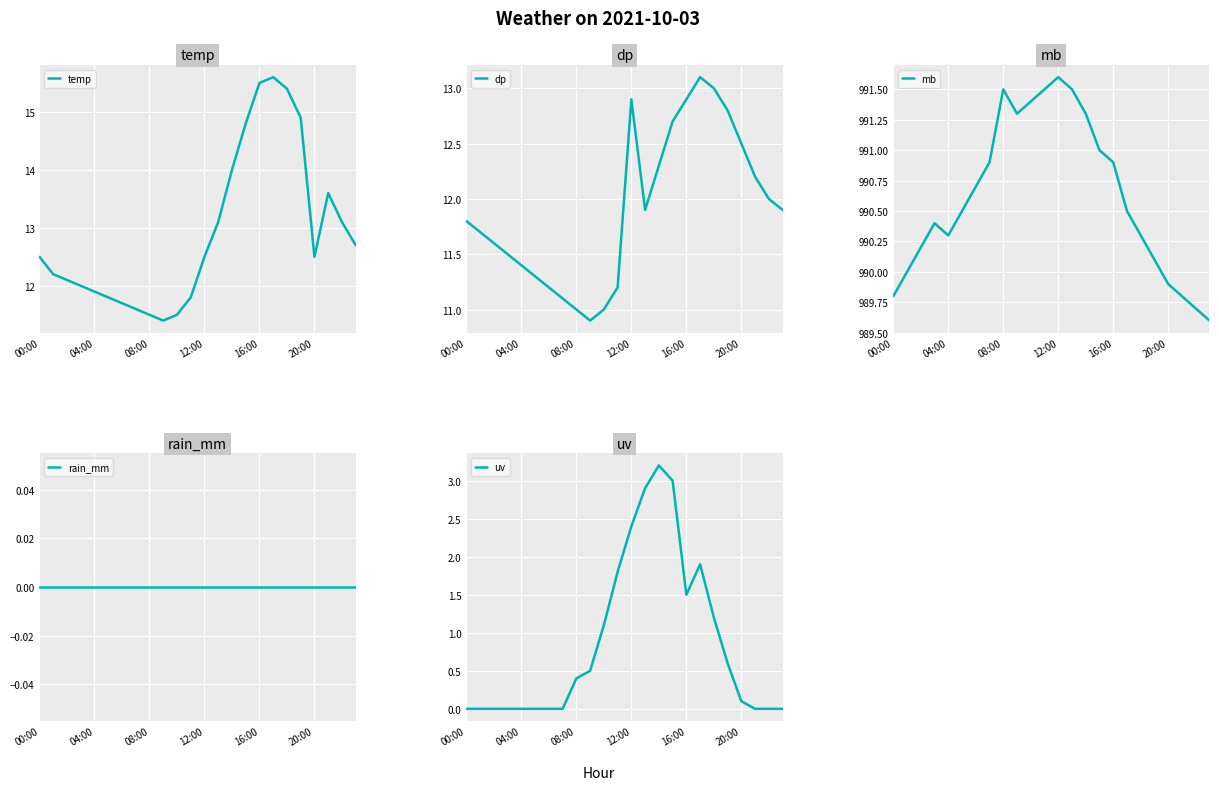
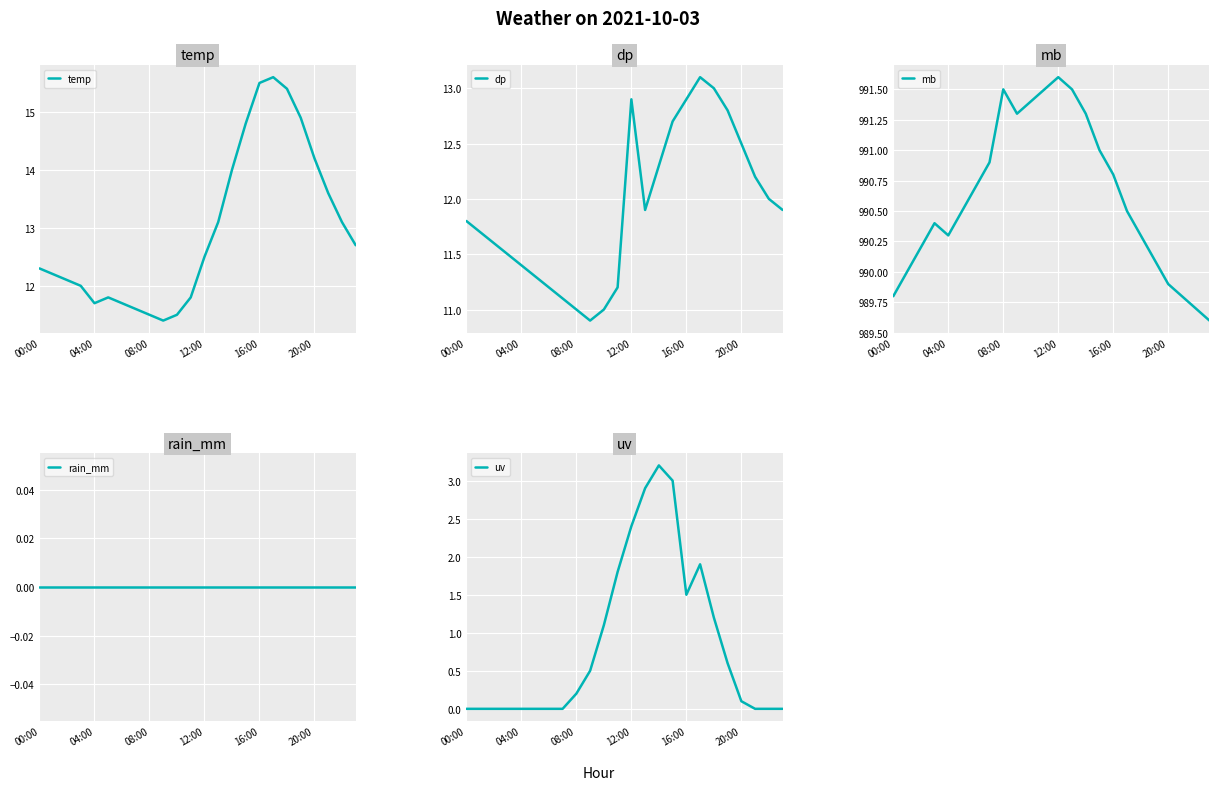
  {
    "temp": {
-     "00:00": 12.5,
-     "04:00": 11.9,
+     "00:00": 12.3,
+     "04:00": 11.7,
      "08:00": 11.5,
      "12:00": 12.5,
      "16:00": 15.5,
-     "20:00": 12.5
+     "20:00": 14.2
    },
    "dp": {
      "00:00": 11.80,
      "04:00": 11.40,
      "08:00": 11.00,
      "12:00": 12.90,
      "16:00": 12.90,
      "20:00": 12.50
    },
    "mb": {
      "00:00": 989.8,
      "04:00": 990.3,
      "08:00": 991.5,
      "12:00": 991.6,
-     "16:00": 990.9,
+     "16:00": 990.8,
      "20:00": 989.9
    },
    "rain_mm": {
      "00:00": 0.000,
      "04:00": 0.000,
      "08:00": 0.000,
      "12:00": 0.000,
      "16:00": 0.000,
      "20:00": 0.000
    },
    "uv": {
      "00:00": 0.0,
      "04:00": 0.0,
-     "08:00": 0.4,
+     "08:00": 0.2,
      "12:00": 2.4,
      "16:00": 1.5,
      "20:00": 0.1
    }
  }
